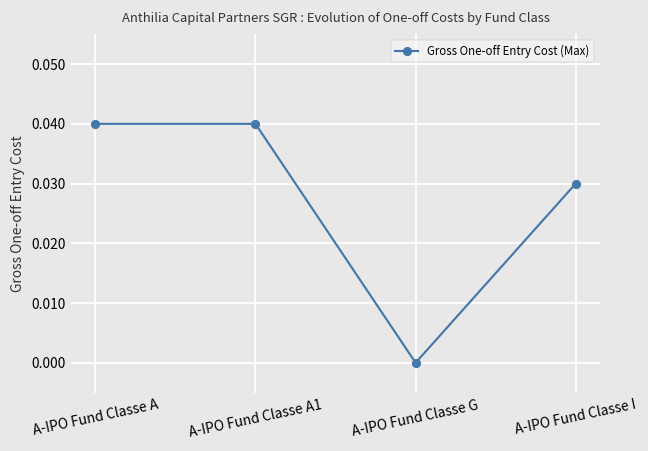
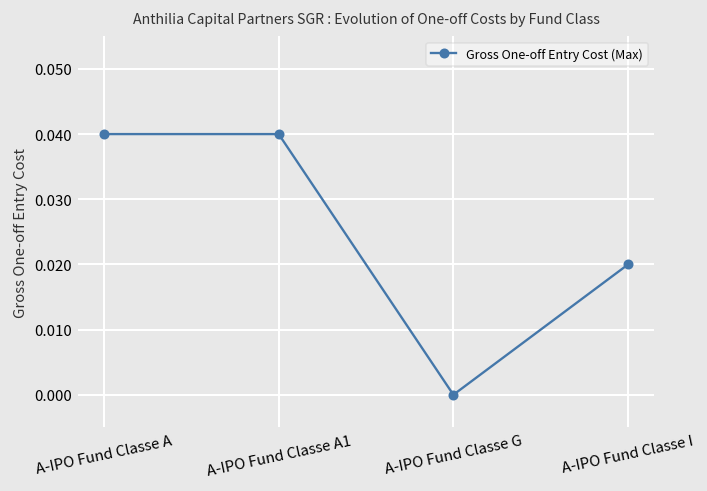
  {
    "A-IPO Fund Classe A": 0.04,
    "A-IPO Fund Classe A1": 0.04,
    "A-IPO Fund Classe G": 0.00,
-   "A-IPO Fund Classe I": 0.03
+   "A-IPO Fund Classe I": 0.02
  }
